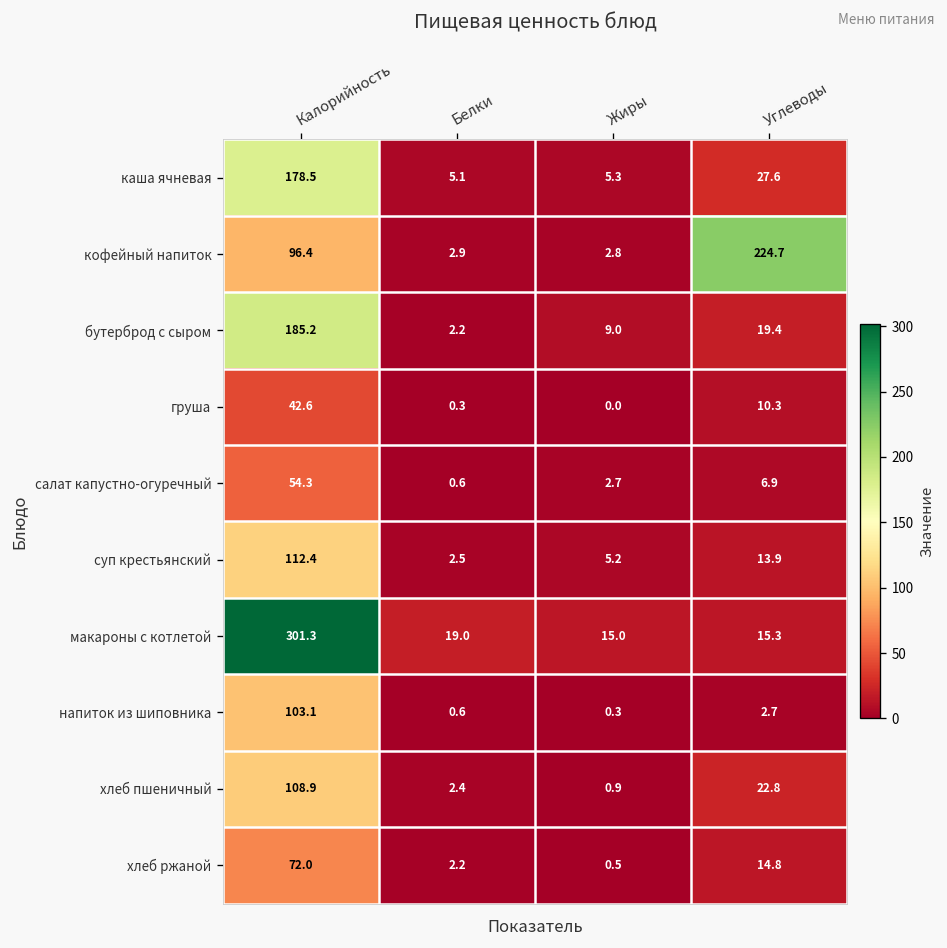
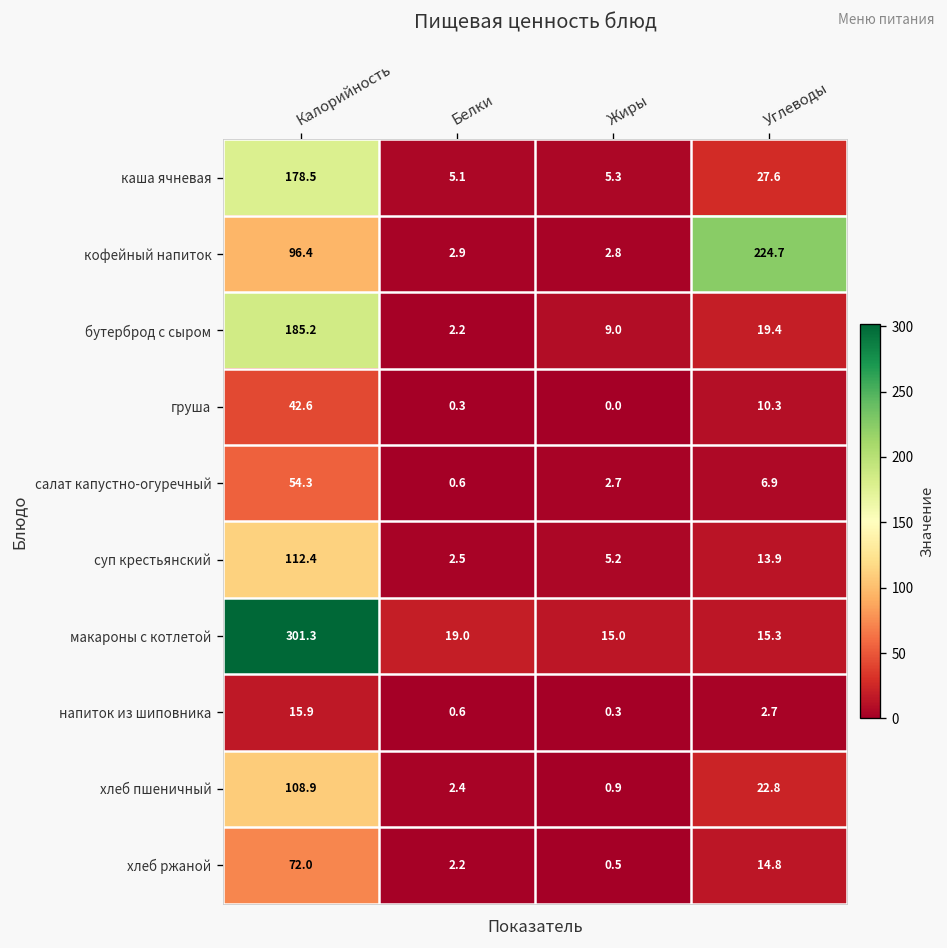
  {
    "каша ячневая": {
      "Калорийность": 178.5,
      "Белки": 5.1,
      "Жиры": 5.3,
      "Углеводы": 27.6
    },
    "кофейный напиток": {
      "Калорийность": 96.4,
      "Белки": 2.9,
      "Жиры": 2.8,
      "Углеводы": 224.7
    },
    "бутерброд с сыром": {
      "Калорийность": 185.2,
      "Белки": 2.2,
      "Жиры": 9.0,
      "Углеводы": 19.4
    },
    "груша": {
      "Калорийность": 42.6,
      "Белки": 0.3,
      "Жиры": 0.0,
      "Углеводы": 10.3
    },
    "салат капустно-огуречный": {
      "Калорийность": 54.3,
      "Белки": 0.6,
      "Жиры": 2.7,
      "Углеводы": 6.9
    },
    "суп крестьянский": {
      "Калорийность": 112.4,
      "Белки": 2.5,
      "Жиры": 5.2,
      "Углеводы": 13.9
    },
    "макароны с котлетой": {
      "Калорийность": 301.3,
      "Белки": 19.0,
      "Жиры": 15.0,
      "Углеводы": 15.3
    },
    "напиток из шиповника": {
-     "Калорийность": 103.1,
+     "Калорийность": 15.9,
      "Белки": 0.6,
      "Жиры": 0.3,
      "Углеводы": 2.7
    },
    "хлеб пшеничный": {
      "Калорийность": 108.9,
      "Белки": 2.4,
      "Жиры": 0.9,
      "Углеводы": 22.8
    },
    "хлеб ржаной": {
      "Калорийность": 72.0,
      "Белки": 2.2,
      "Жиры": 0.5,
      "Углеводы": 14.8
    }
  }
